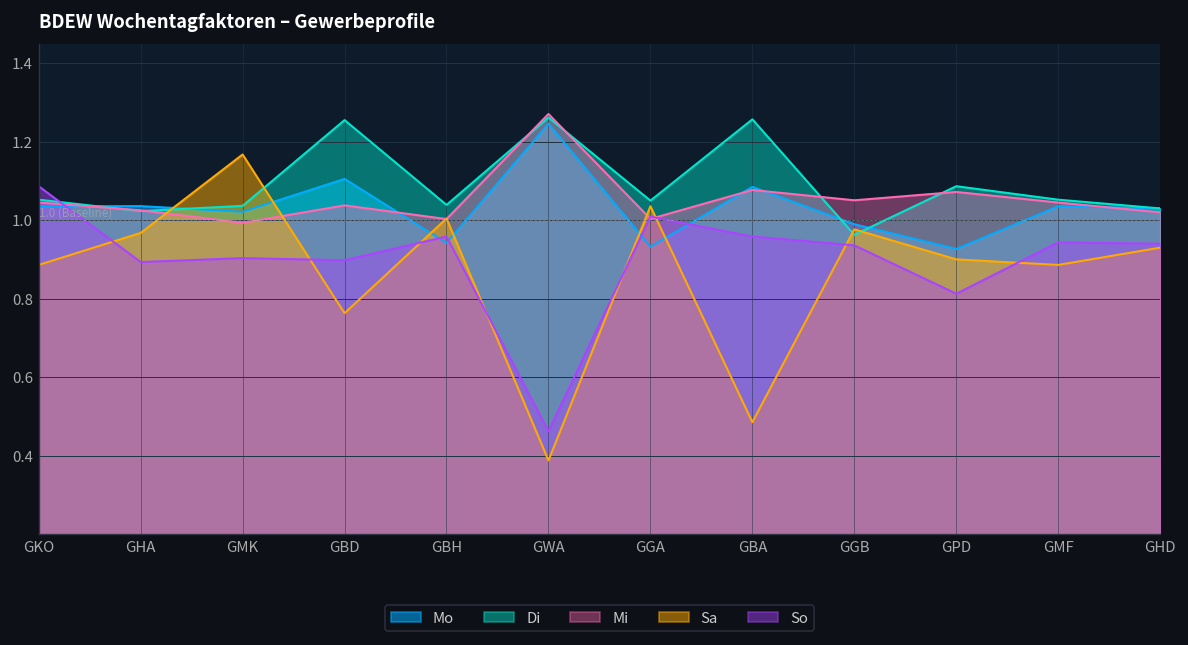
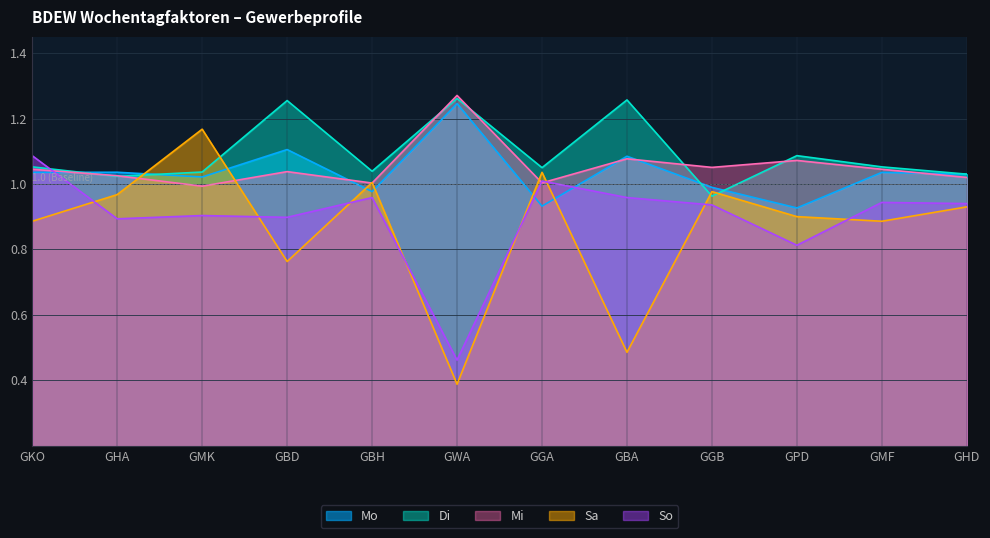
  {
    "Mo": {
      "GHA": 1.04,
      "GMK": 1.02,
      "GBD": 1.11,
-     "GBH": 0.94,
+     "GBH": 0.98,
      "GWA": 1.25,
      "GGA": 0.93,
      "GBA": 1.08,
      "GGB": 0.99,
      "GPD": 0.93,
      "GMF": 1.04
    },
    "Di": {
      "GMK": 1.04,
      "GBD": 1.26,
      "GBH": 1.04,
      "GWA": 1.26,
      "GGA": 1.05,
      "GBA": 1.26,
      "GGB": 0.96,
      "GPD": 1.09
    },
    "Mi": {
      "GMK": 0.99,
      "GBD": 1.04,
      "GWA": 1.27,
      "GBA": 1.08,
      "GGB": 1.05,
      "GPD": 1.07,
      "GHD": 1.02
    },
    "Sa": {
      "GKO": 0.89,
      "GHA": 0.97,
      "GMK": 1.17,
      "GBD": 0.76,
      "GWA": 0.39,
      "GGA": 1.04,
      "GBA": 0.49,
      "GGB": 0.98,
      "GPD": 0.90,
      "GMF": 0.89,
      "GHD": 0.93
    },
    "So": {
      "GKO": 1.09,
      "GHA": 0.89,
      "GMK": 0.90,
      "GBD": 0.90,
      "GBH": 0.96,
      "GWA": 0.46,
      "GBA": 0.96,
      "GGB": 0.94,
      "GPD": 0.81,
      "GMF": 0.94,
      "GHD": 0.94
    }
  }
